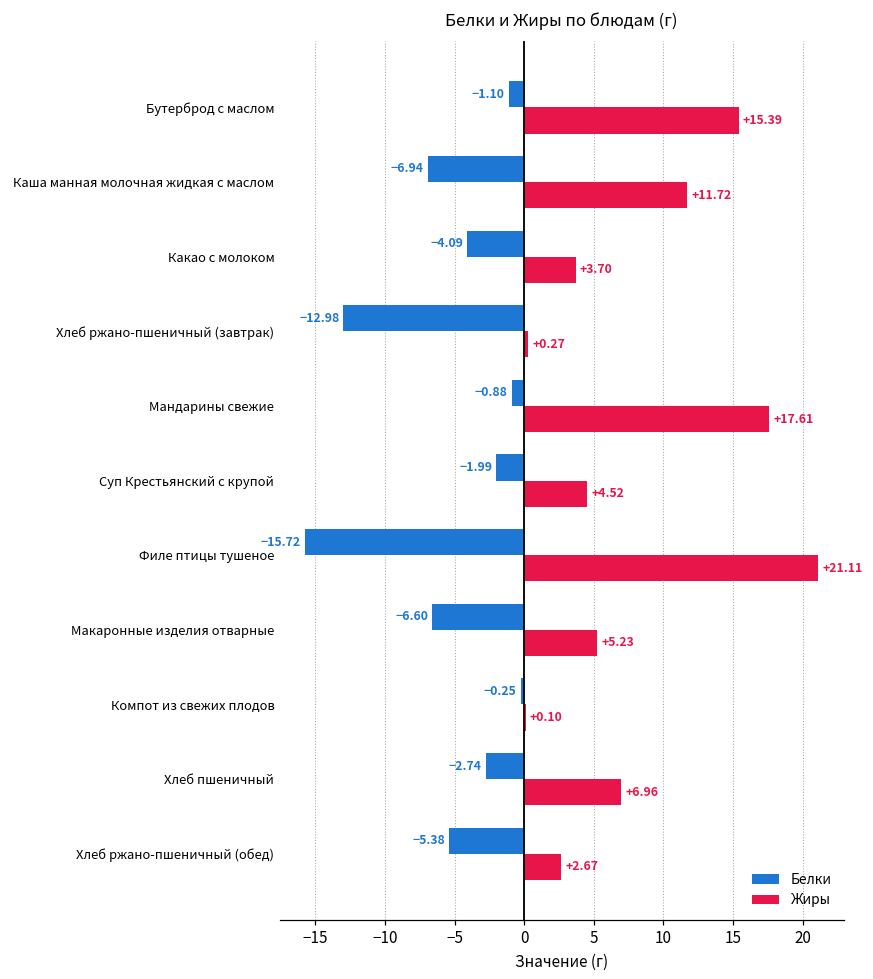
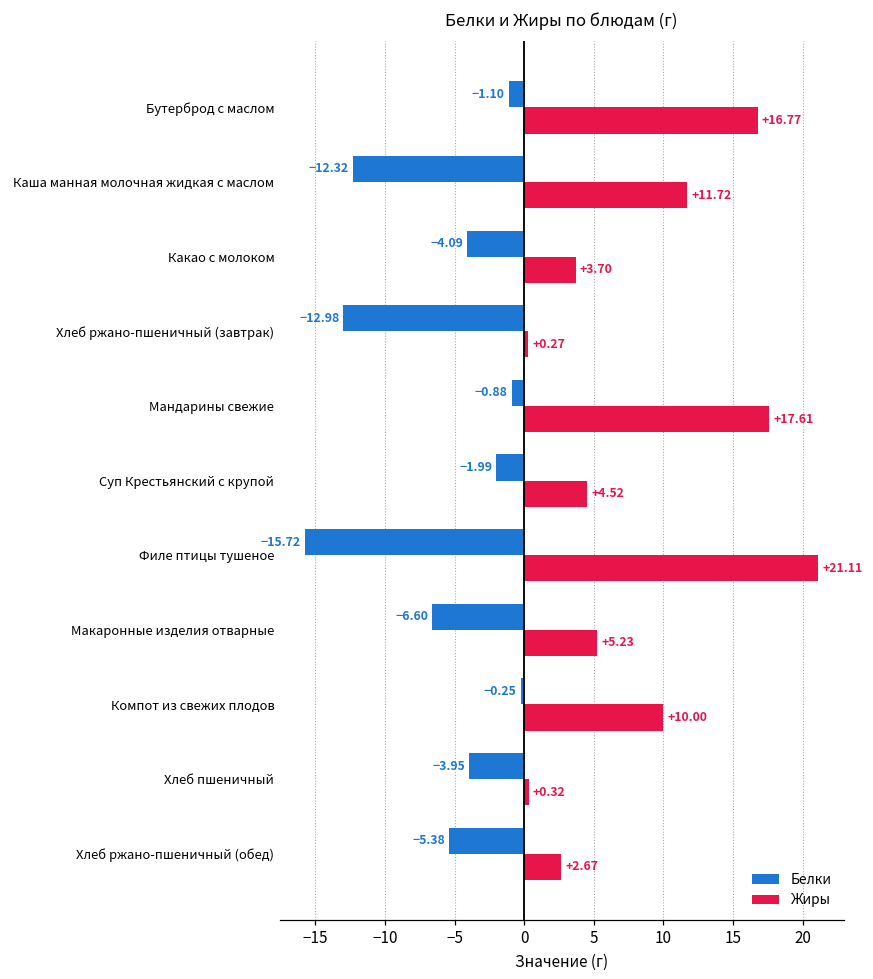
  {
    "Белки": {
      "Бутерброд с маслом": "-1.10",
-     "Каша манная молочная жидкая с маслом": "-6.94",
+     "Каша манная молочная жидкая с маслом": "-12.32",
      "Какао с молоком": "-4.09",
      "Хлеб ржано-пшеничный (завтрак)": "-12.98",
      "Мандарины свежие": "-0.88",
      "Суп Крестьянский с крупой": "-1.99",
      "Филе птицы тушеное": "-15.72",
      "Макаронные изделия отварные": "-6.60",
      "Компот из свежих плодов": "-0.25",
-     "Хлеб пшеничный": "-2.74",
+     "Хлеб пшеничный": "-3.95",
      "Хлеб ржано-пшеничный (обед)": "-5.38"
    },
    "Жиры": {
-     "Бутерброд с маслом": "+15.39",
+     "Бутерброд с маслом": "+16.77",
      "Каша манная молочная жидкая с маслом": "+11.72",
      "Какао с молоком": "+3.70",
      "Хлеб ржано-пшеничный (завтрак)": "+0.27",
      "Мандарины свежие": "+17.61",
      "Суп Крестьянский с крупой": "+4.52",
      "Филе птицы тушеное": "+21.11",
      "Макаронные изделия отварные": "+5.23",
-     "Компот из свежих плодов": "+0.10",
-     "Хлеб пшеничный": "+6.96",
+     "Компот из свежих плодов": "+10.00",
+     "Хлеб пшеничный": "+0.32",
      "Хлеб ржано-пшеничный (обед)": "+2.67"
    }
  }
